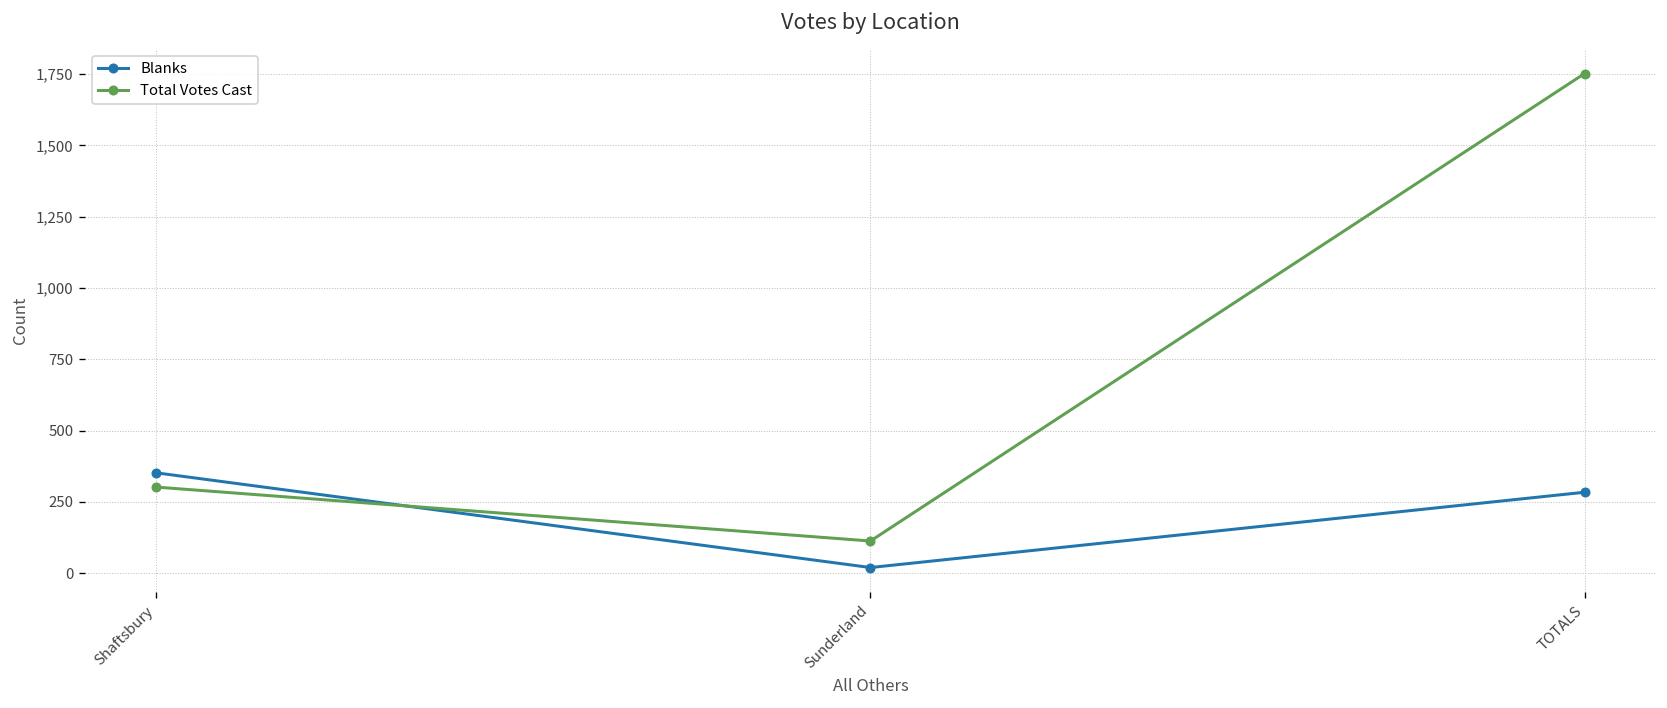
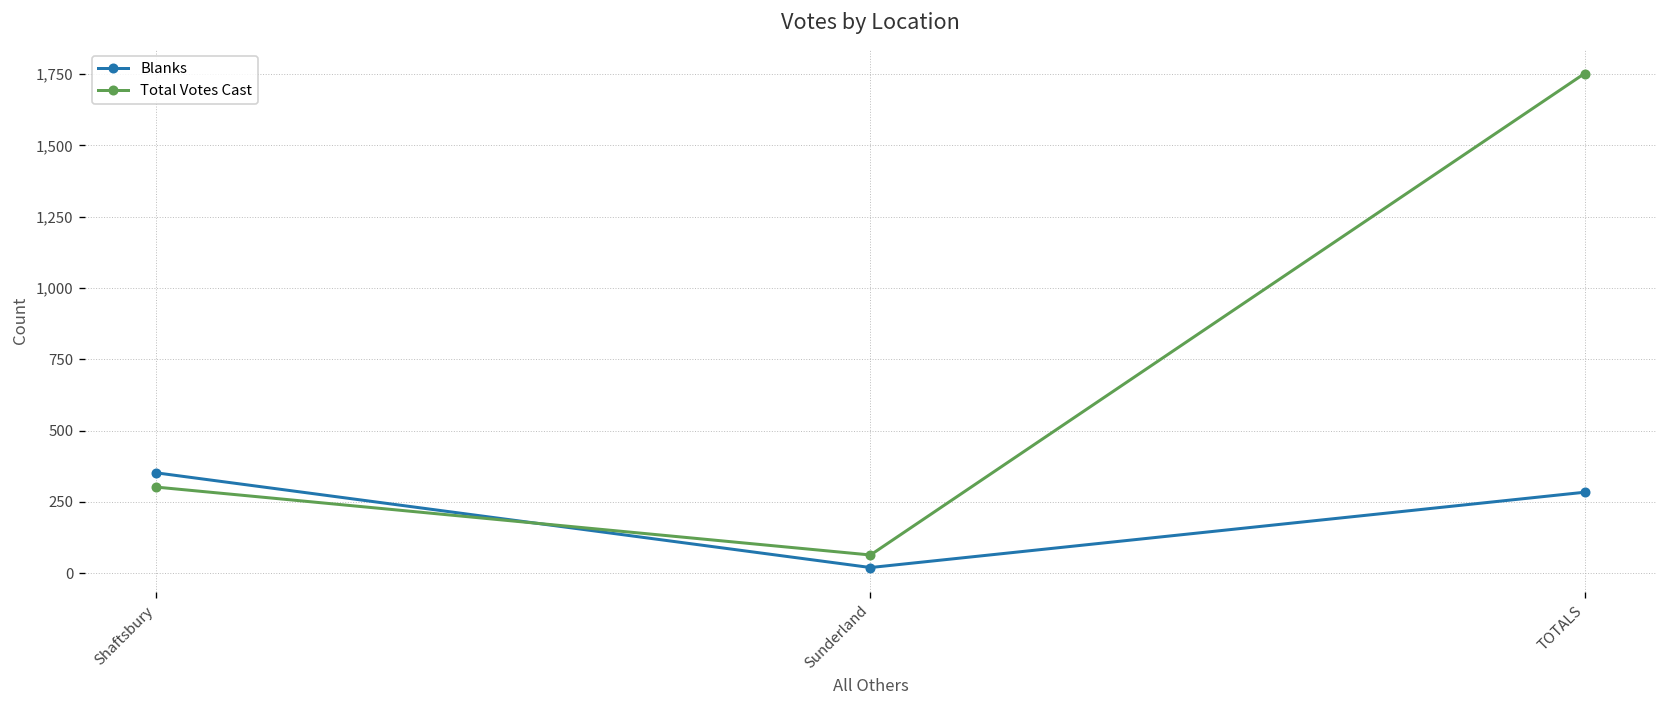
  {
    "Blanks": {
      "Shaftsbury": "350",
      "Sunderland": "20",
      "TOTALS": "280"
    },
    "Total Votes Cast": {
      "Shaftsbury": "300",
-     "Sunderland": "110",
+     "Sunderland": "60",
      "TOTALS": "1,750"
    }
  }
